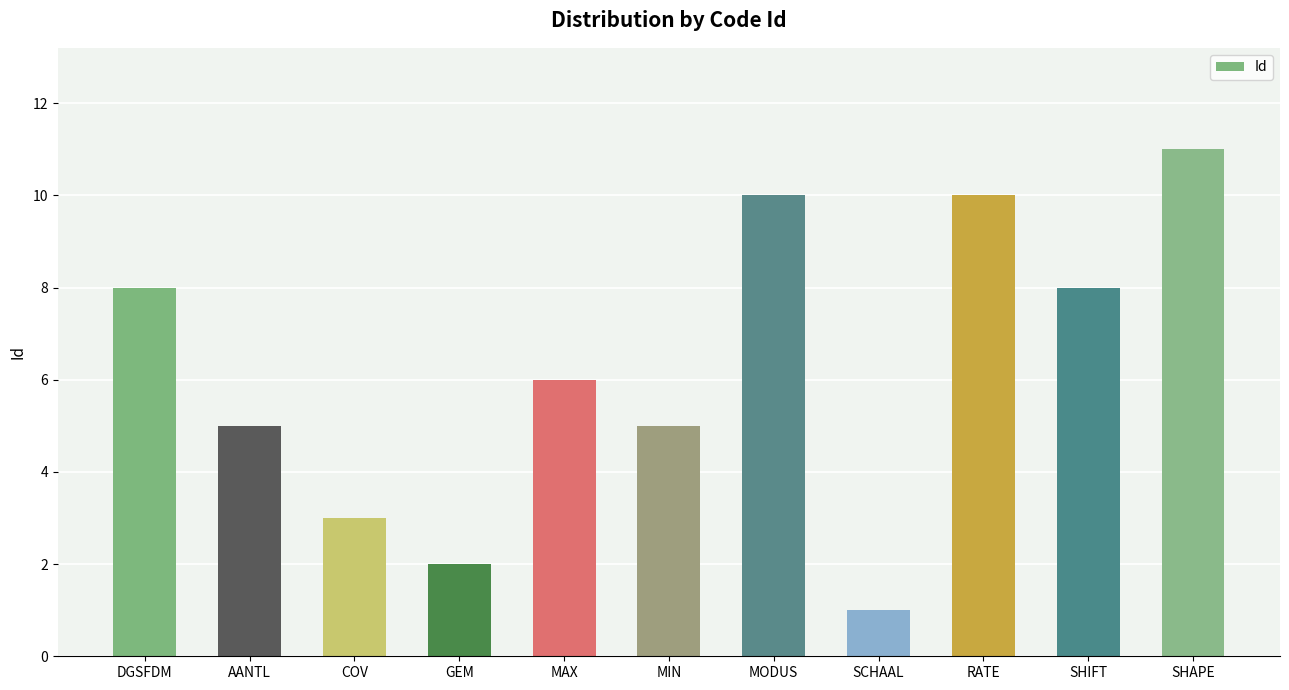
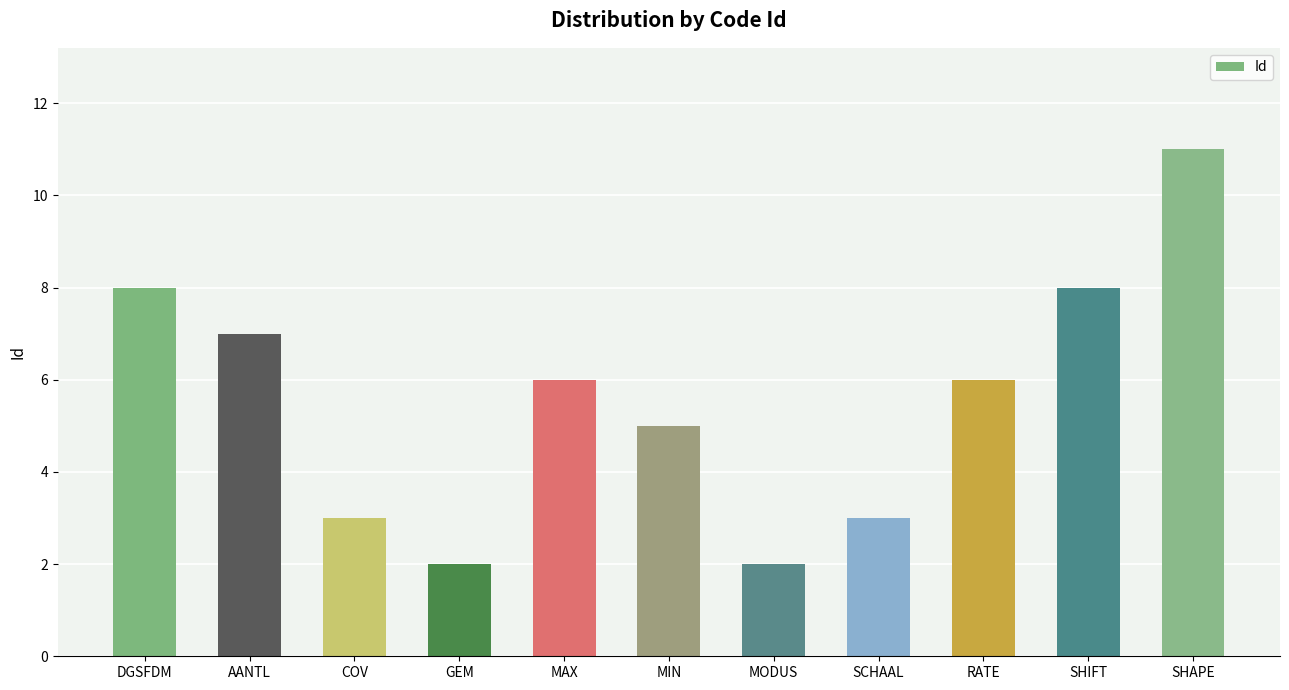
  {
    "DGSFDM": 8,
-   "AANTL": 5,
+   "AANTL": 7,
    "COV": 3,
    "GEM": 2,
    "MAX": 6,
    "MIN": 5,
-   "MODUS": 10,
-   "SCHAAL": 1,
-   "RATE": 10,
+   "MODUS": 2,
+   "SCHAAL": 3,
+   "RATE": 6,
    "SHIFT": 8,
    "SHAPE": 11
  }
